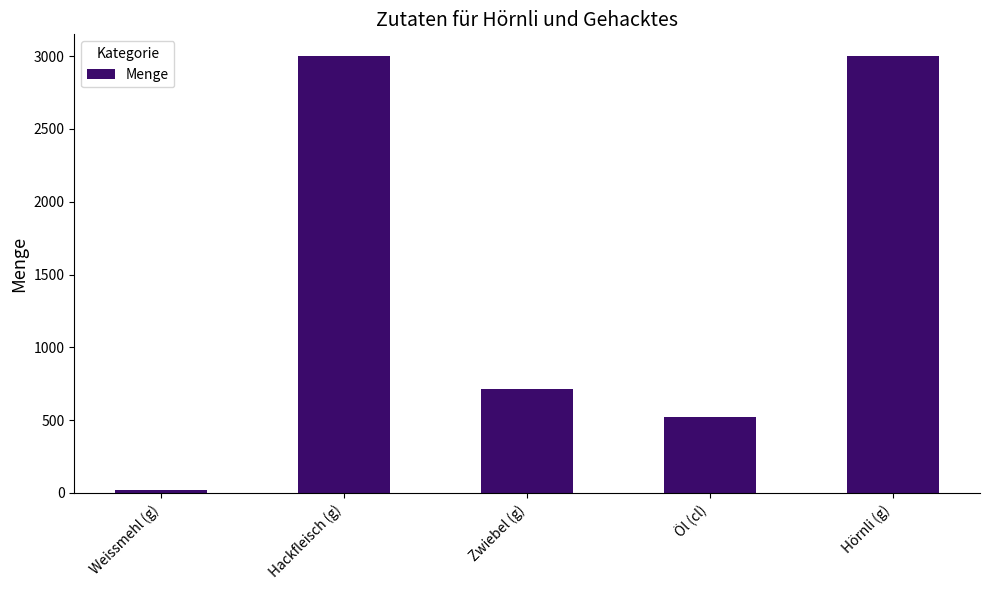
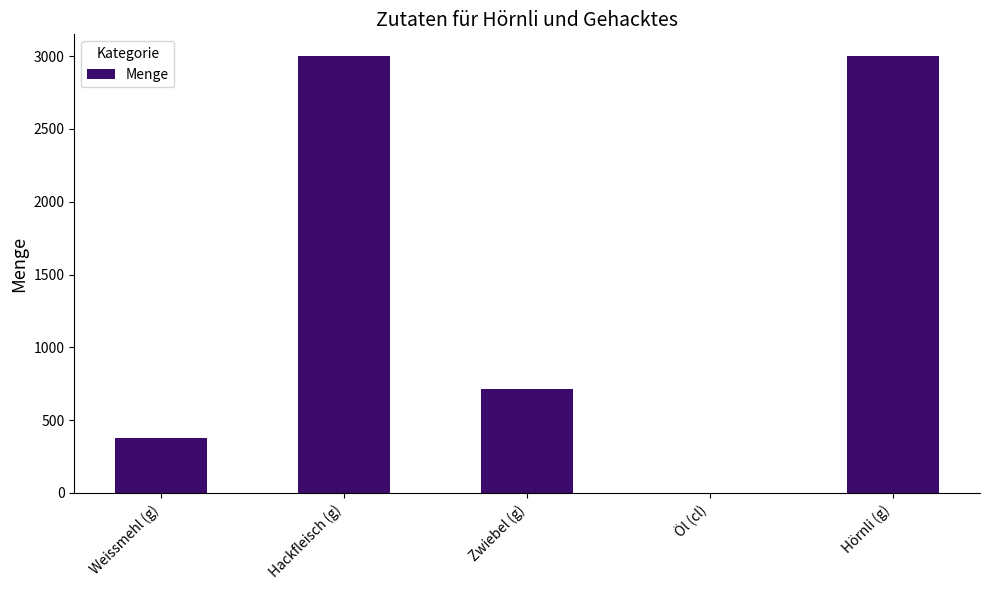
  {
-   "Weissmehl (g)": 20,
+   "Weissmehl (g)": 380,
    "Hackfleisch (g)": 3000,
    "Zwiebel (g)": 710,
-   "Öl (cl)": 520,
+   "Öl (cl)": 0,
    "Hörnli (g)": 3000
  }
